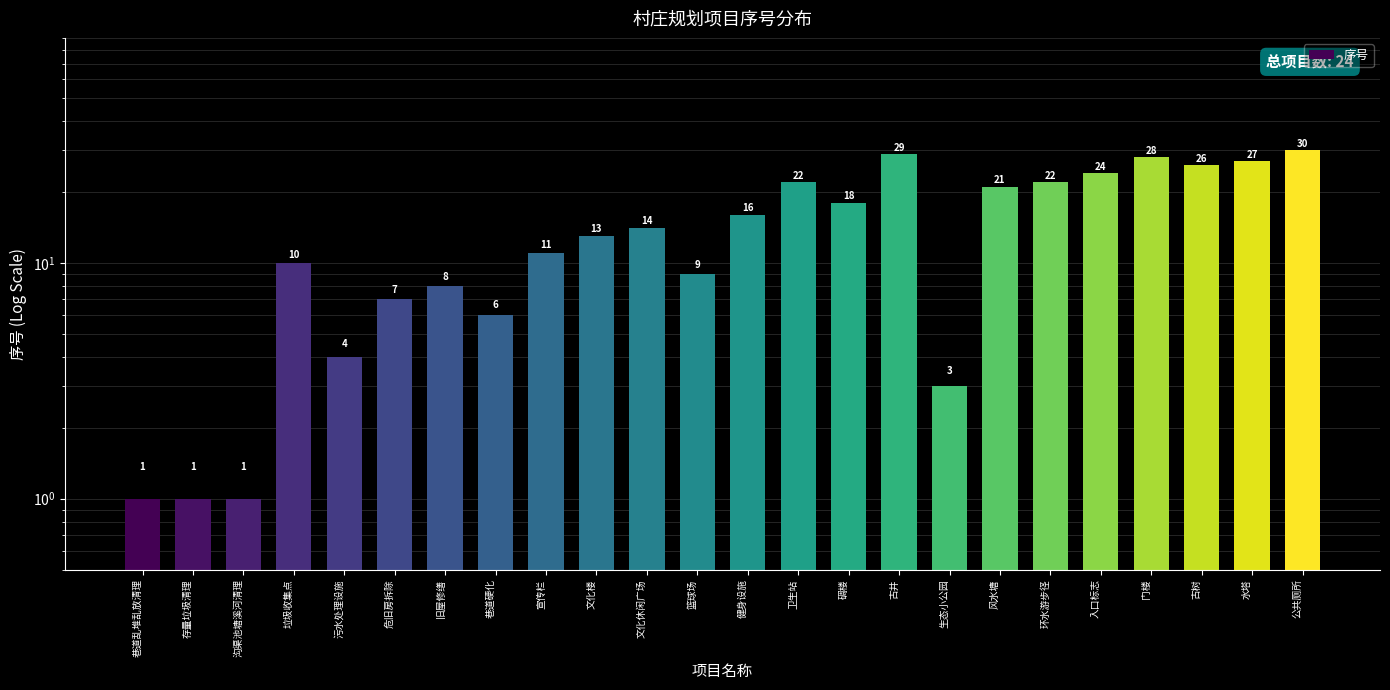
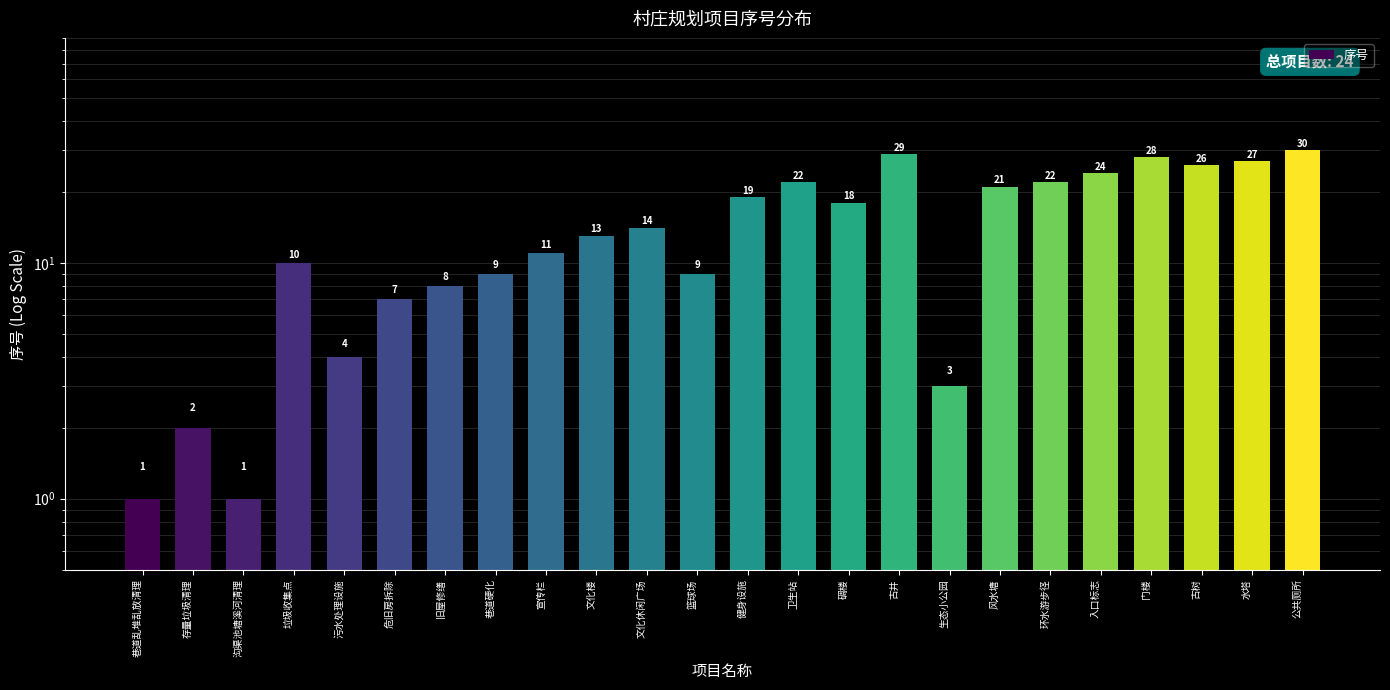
  {
-   "存量垃圾清理": 1,
+   "存量垃圾清理": 2,
    "垃圾收集点": 10,
    "污水处理设施": 4,
    "危旧房拆除": 7,
    "旧屋修缮": 8,
-   "巷道硬化": 6,
+   "巷道硬化": 9,
    "宣传栏": 11,
    "文化楼": 13,
    "文化休闲广场": 14,
    "篮球场": 9,
-   "健身设施": 16,
+   "健身设施": 19,
    "卫生站": 22,
    "碉楼": 18,
    "古井": 29,
    "生态小公园": 3,
    "风水塘": 21,
    "环水游步径": 22,
    "入口标志": 24,
    "门楼": 28,
    "古树": 26,
    "水塔": 27,
    "公共厕所": 30
  }
